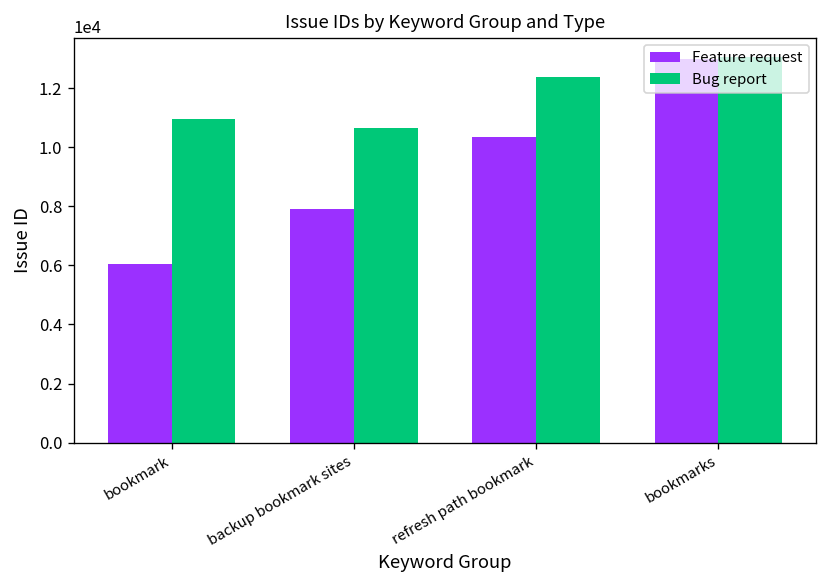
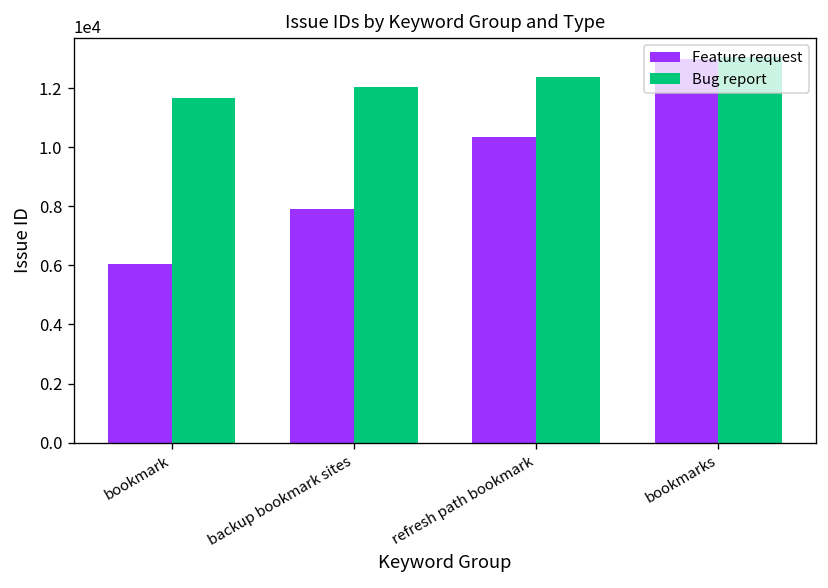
  {
    "Feature request": {
      "bookmark": 6000,
      "backup bookmark sites": 7900,
      "refresh path bookmark": 10300
    },
    "Bug report": {
-     "bookmark": 11000,
-     "backup bookmark sites": 10600,
+     "bookmark": 11700,
+     "backup bookmark sites": 12000,
      "refresh path bookmark": 12400
    }
  }
